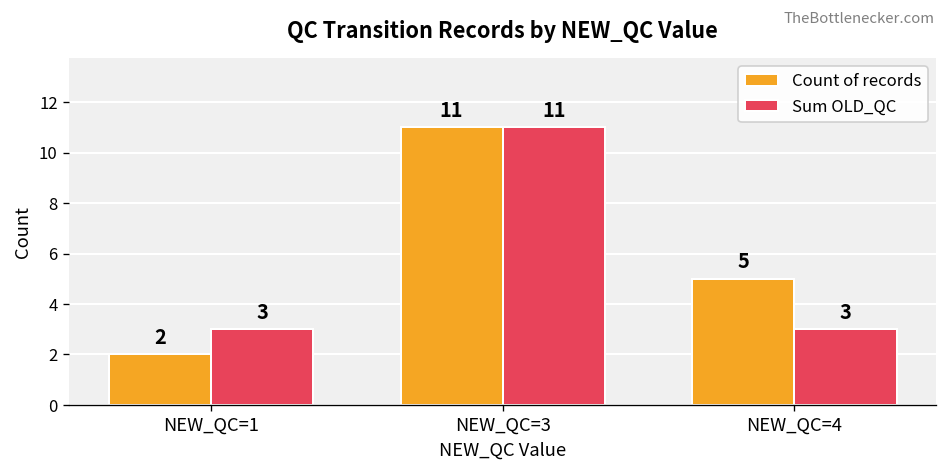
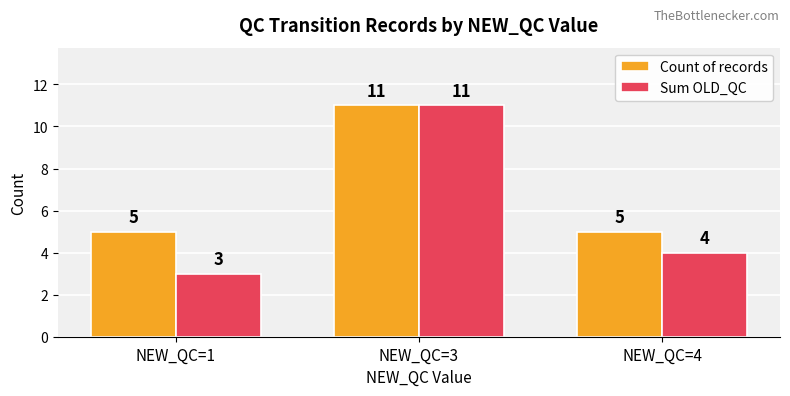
  {
    "Count of records": {
-     "NEW_QC=1": 2,
+     "NEW_QC=1": 5,
      "NEW_QC=3": 11,
      "NEW_QC=4": 5
    },
    "Sum OLD_QC": {
      "NEW_QC=1": 3,
      "NEW_QC=3": 11,
-     "NEW_QC=4": 3
+     "NEW_QC=4": 4
    }
  }
